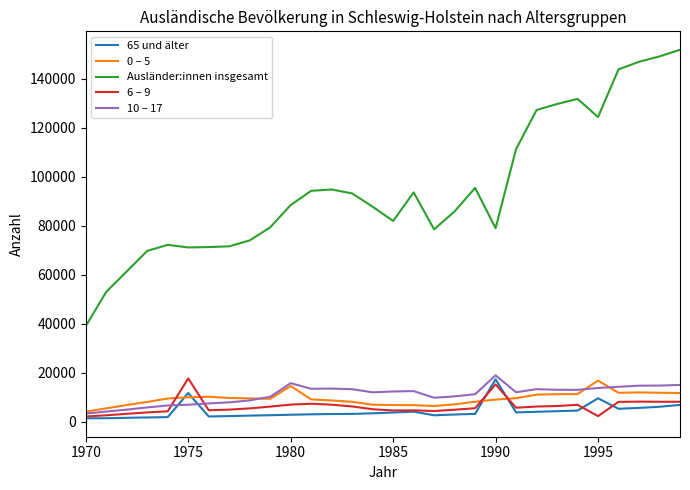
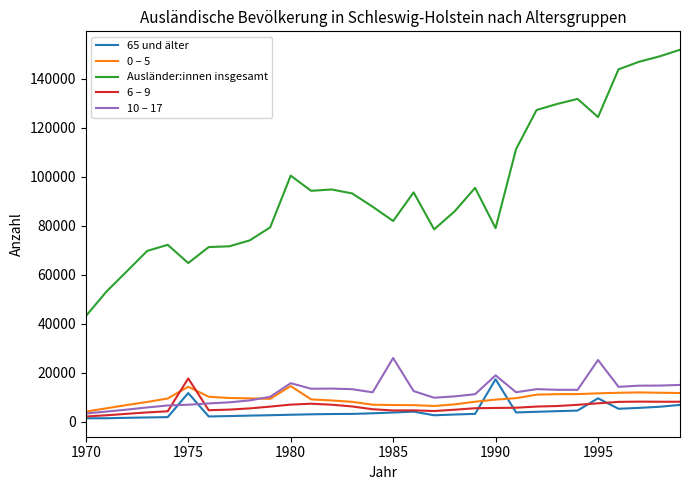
  {
    "65 und älter": {
      "1975": 12000,
      "1980": 3000,
      "1990": 17000,
      "1995": 10000
    },
    "0 – 5": {
-     "1975": 10000,
+     "1975": 14000,
      "1980": 15000,
      "1985": 7000,
      "1990": 9000,
-     "1995": 17000
+     "1995": 12000
    },
    "Ausländer:innen insgesamt": {
-     "1970": 39000,
-     "1975": 71000,
-     "1980": 88000,
+     "1970": 43000,
+     "1975": 65000,
+     "1980": 100000,
      "1985": 82000,
      "1990": 79000,
      "1995": 124000
    },
    "6 – 9": {
      "1975": 18000,
      "1980": 7000,
-     "1990": 15000,
-     "1995": 2000
+     "1990": 6000,
+     "1995": 7000
    },
    "10 – 17": {
      "1975": 7000,
      "1980": 16000,
-     "1985": 12000,
+     "1985": 26000,
      "1990": 19000,
-     "1995": 14000
+     "1995": 25000
    }
  }
